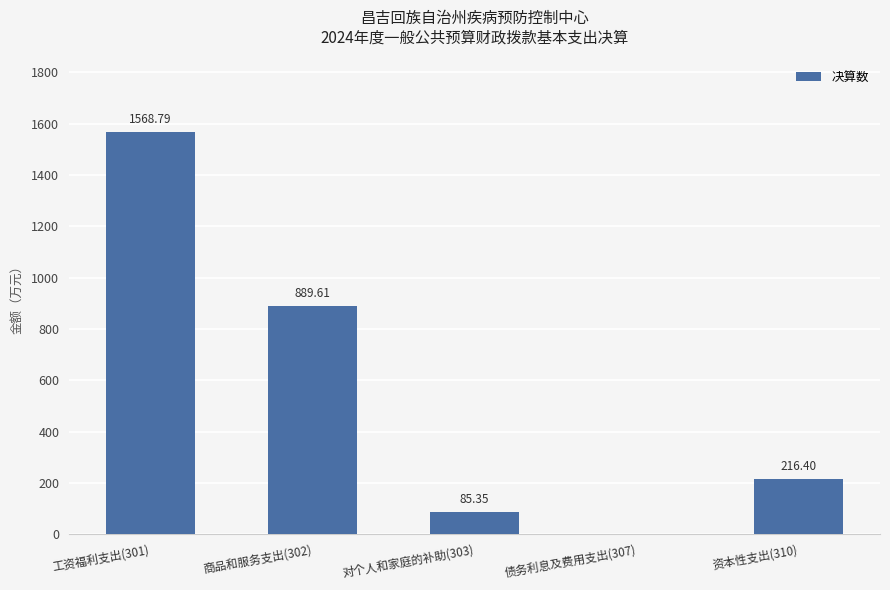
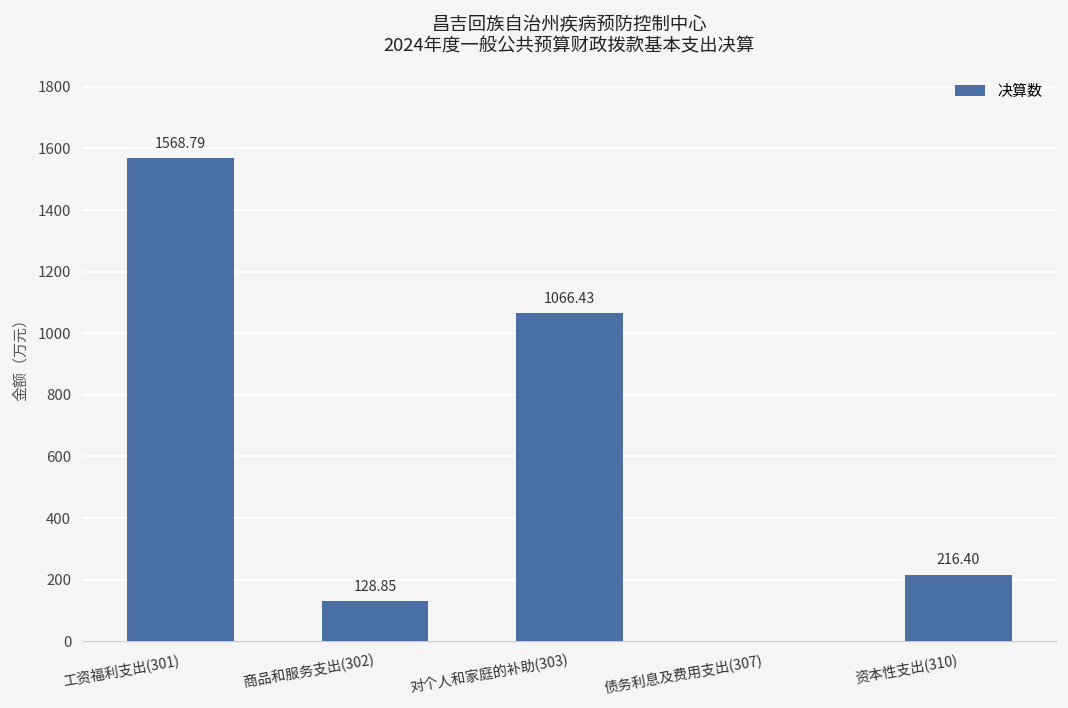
  {
    "工资福利支出(301)": 1568.79,
-   "商品和服务支出(302)": 889.61,
-   "对个人和家庭的补助(303)": 85.35,
+   "商品和服务支出(302)": 128.85,
+   "对个人和家庭的补助(303)": 1066.43,
    "资本性支出(310)": 216.40
  }
